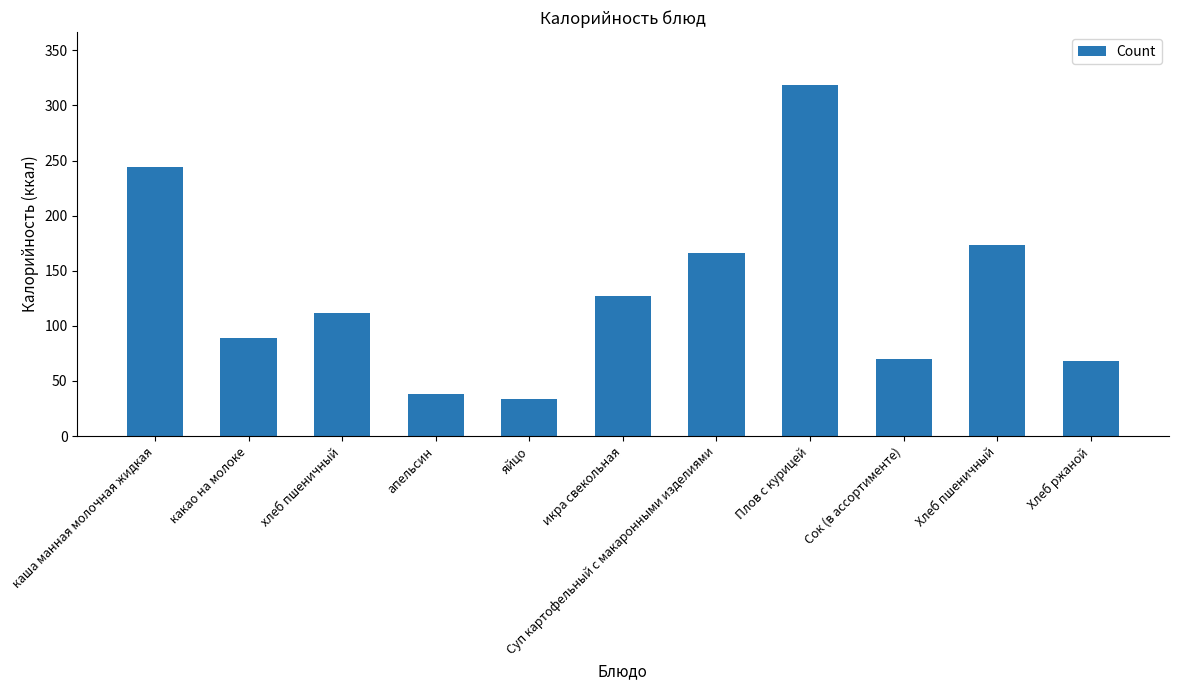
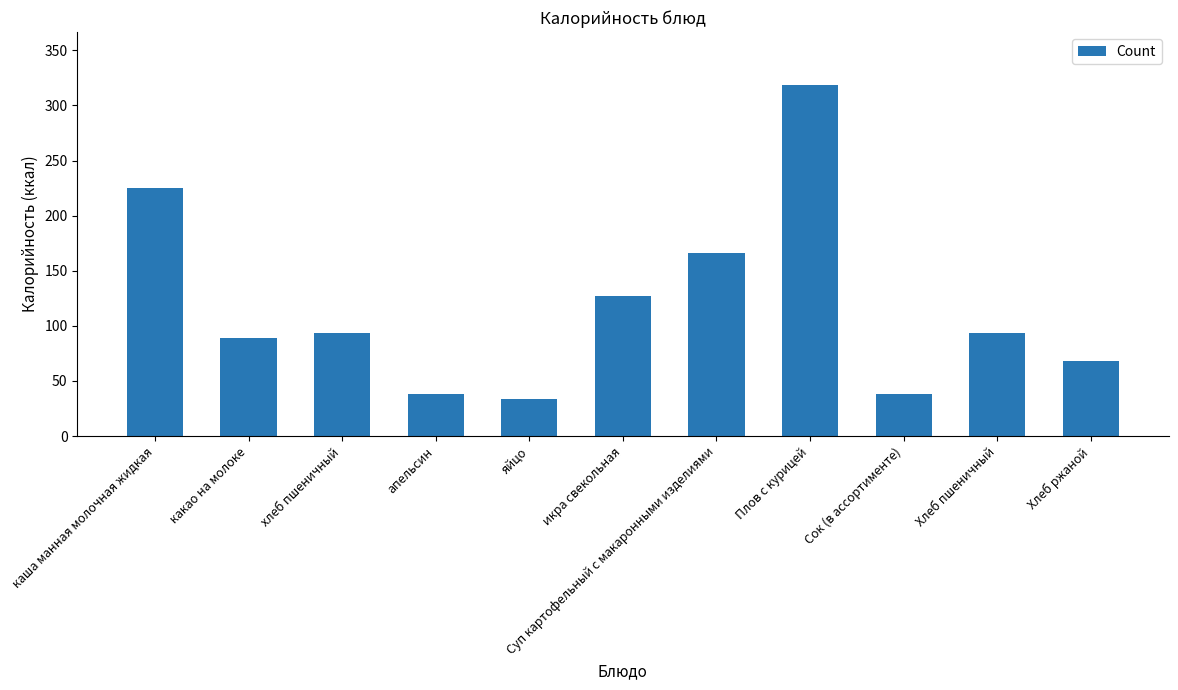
  {
-   "каша манная молочная жидкая": 244,
+   "каша манная молочная жидкая": 225,
    "какао на молоке": 89,
-   "хлеб пшеничный": 111,
+   "хлеб пшеничный": 94,
    "апельсин": 38,
    "яйцо": 34,
    "икра свекольная": 127,
    "Суп картофельный с макаронными изделиями": 166,
    "Плов с курицей": 319,
-   "Сок (в ассортименте)": 70,
-   "Хлеб пшеничный": 173,
+   "Сок (в ассортименте)": 38,
+   "Хлеб пшеничный": 94,
    "Хлеб ржаной": 68
  }
